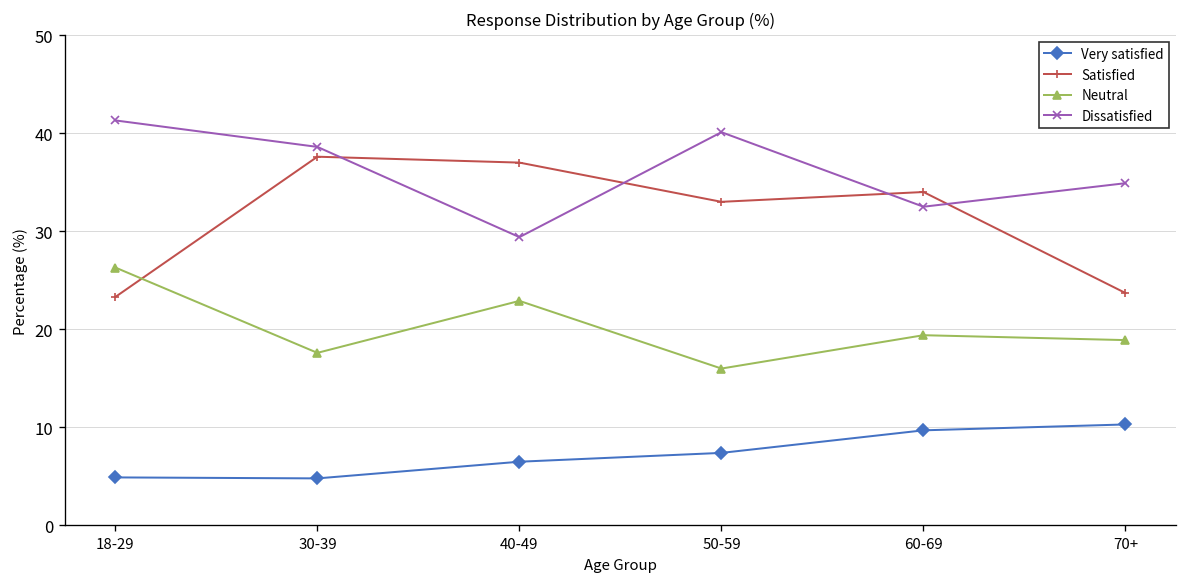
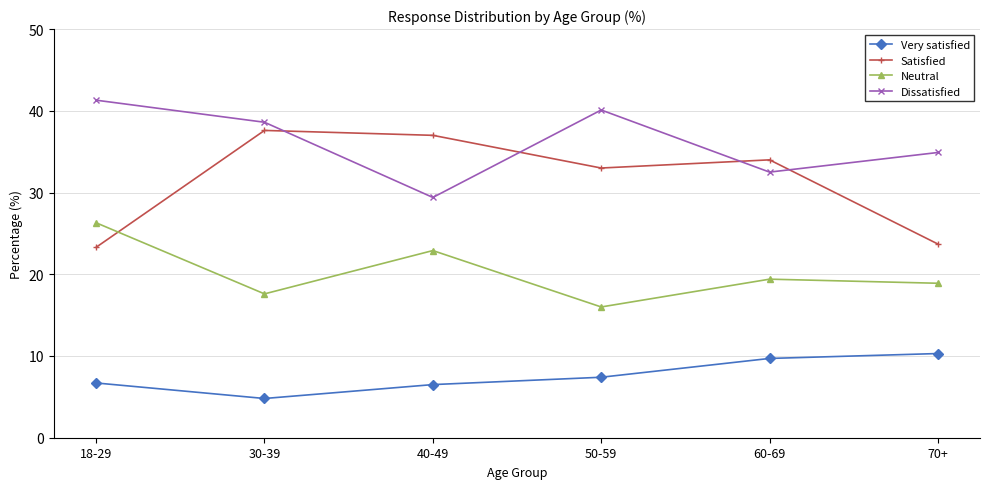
  {
    "Very satisfied": {
-     "18-29": 5,
+     "18-29": 7,
      "30-39": 5,
      "40-49": 7,
      "50-59": 7,
      "60-69": 10,
      "70+": 10
    },
    "Satisfied": {
      "18-29": 23,
      "30-39": 38,
      "40-49": 37,
      "50-59": 33,
      "60-69": 34,
      "70+": 24
    },
    "Neutral": {
      "18-29": 26,
      "30-39": 18,
      "40-49": 23,
      "50-59": 16,
      "60-69": 19,
      "70+": 19
    },
    "Dissatisfied": {
      "18-29": 41,
      "30-39": 39,
      "40-49": 29,
      "50-59": 40,
      "60-69": 33,
      "70+": 35
    }
  }
